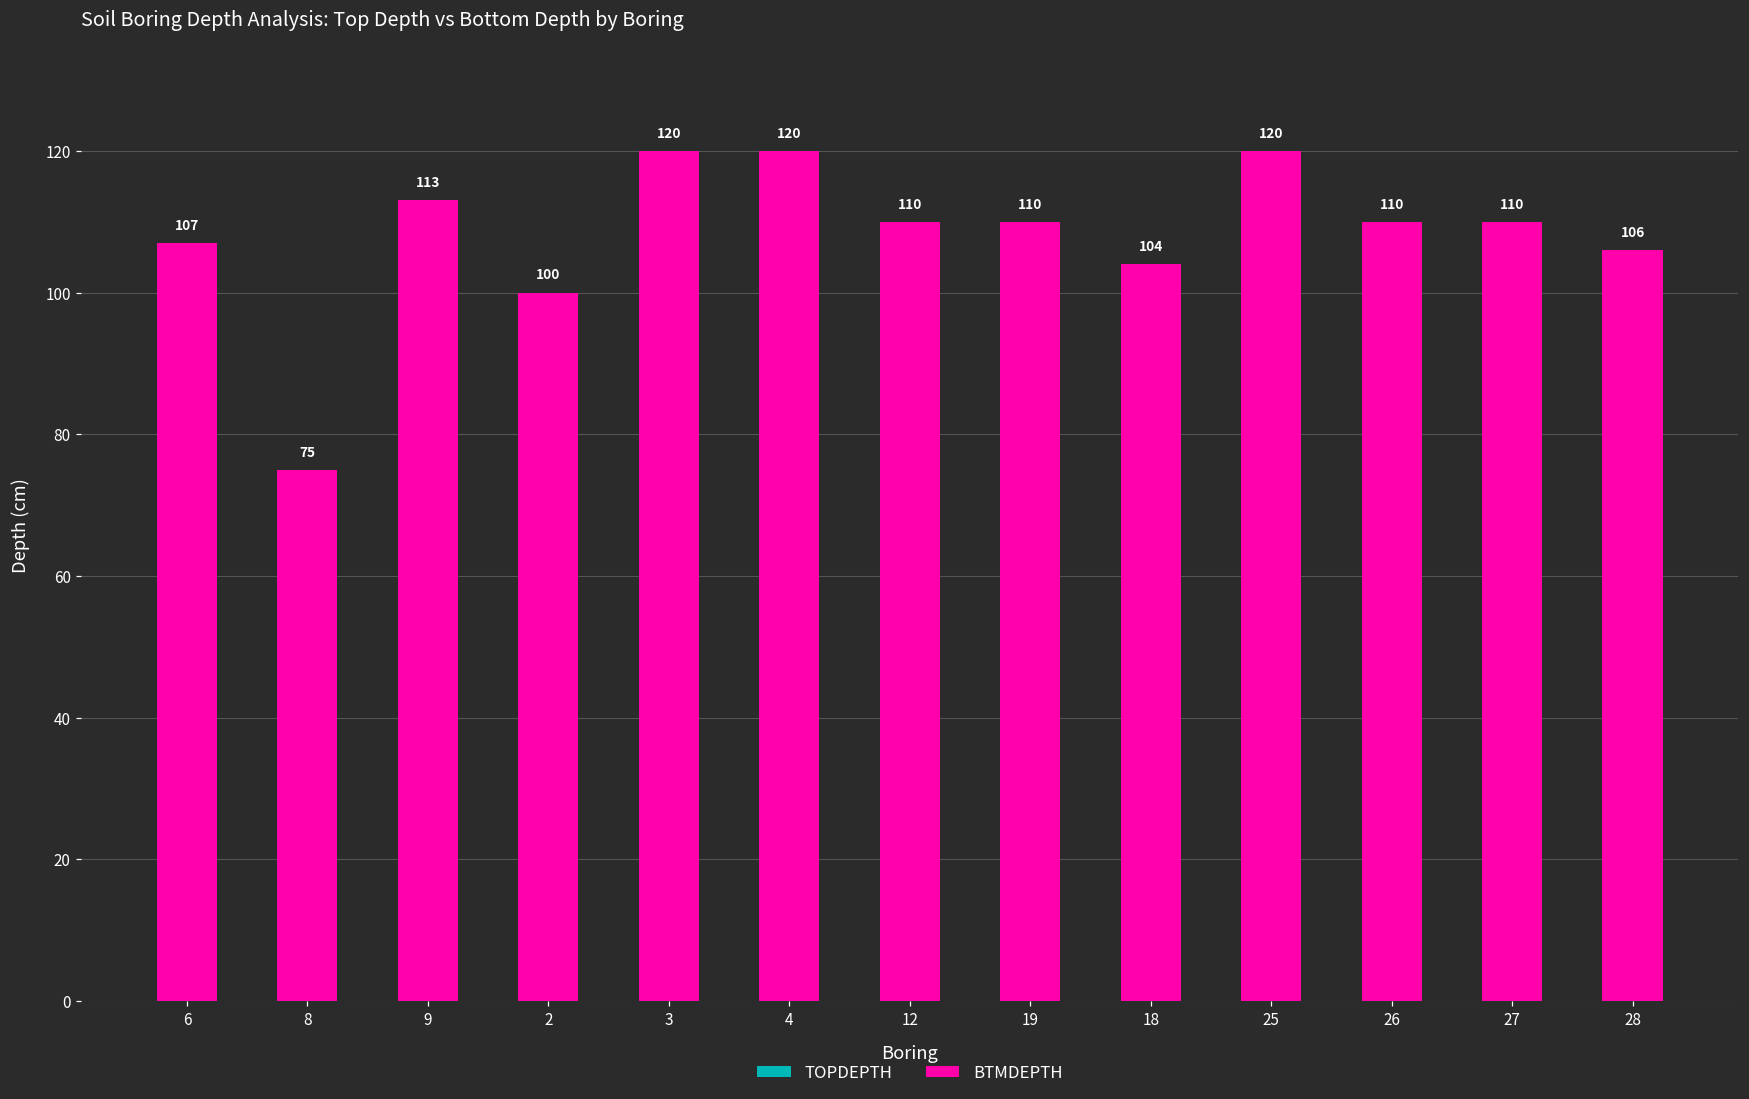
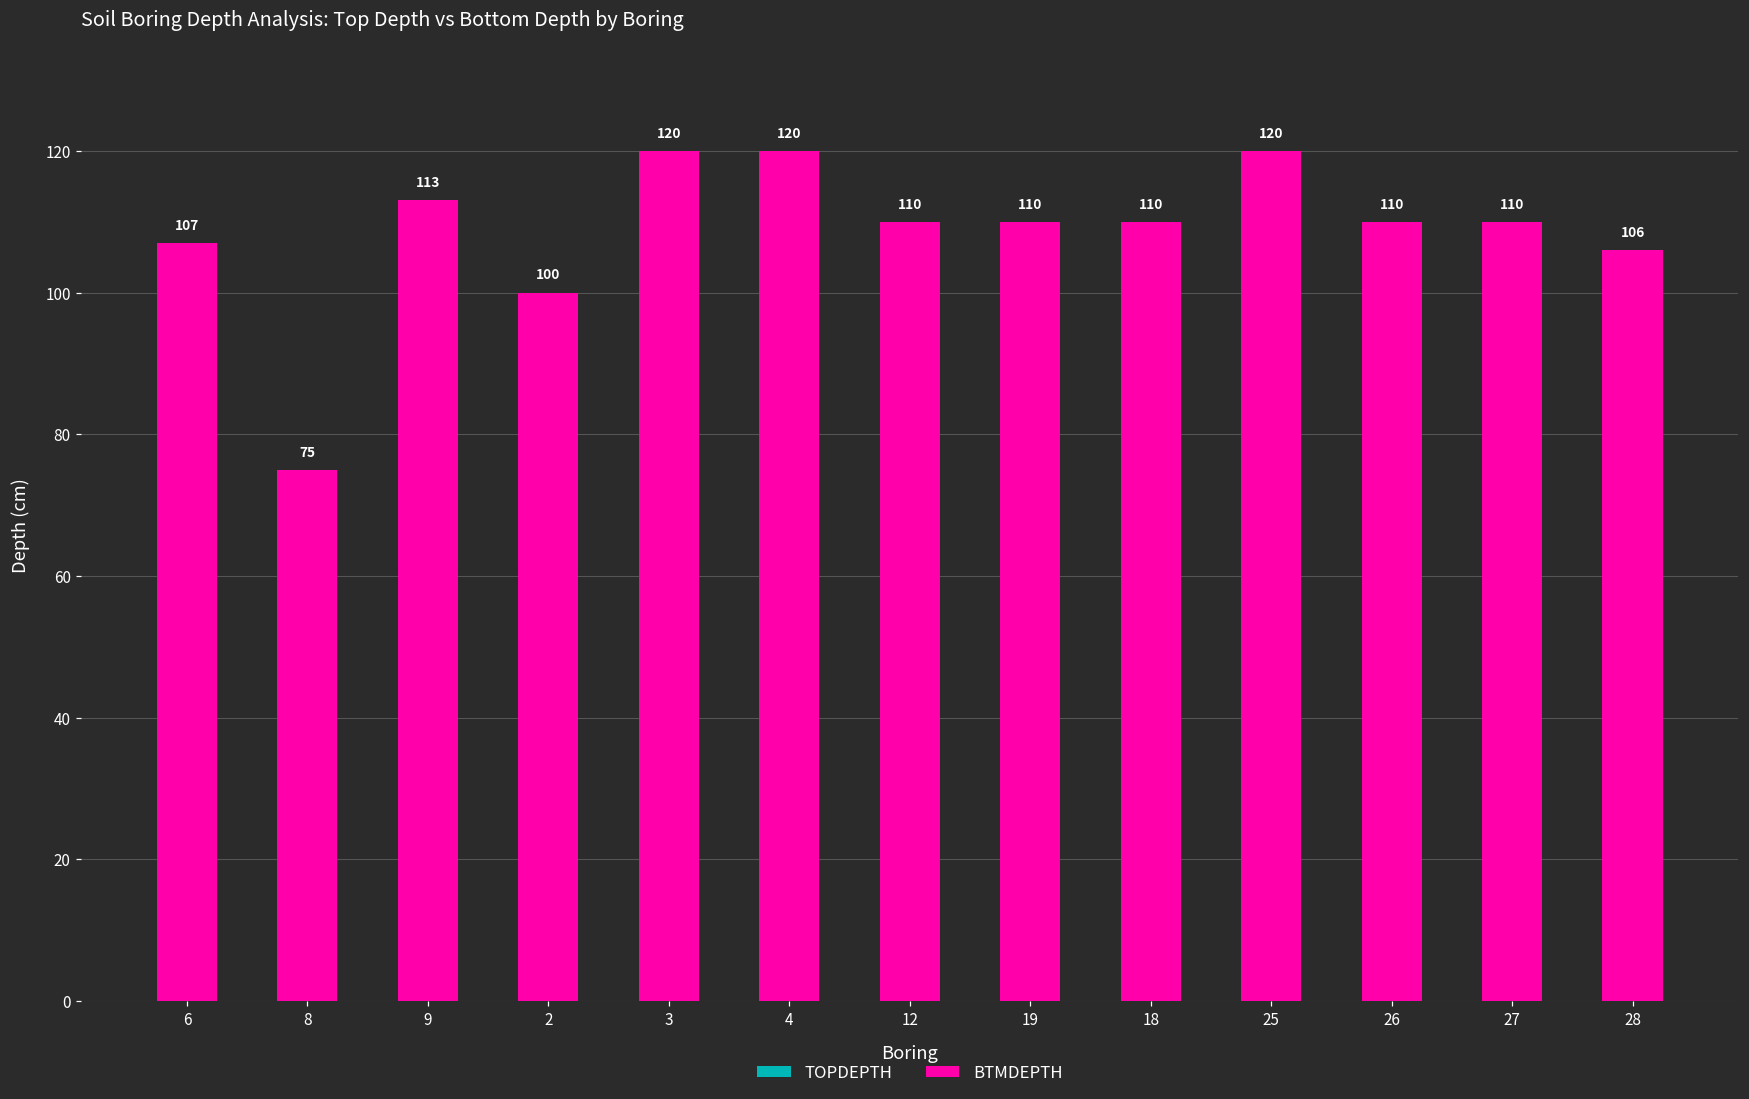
  {
    "TOPDEPTH": {
      "6": 0,
      "8": 0,
      "9": 0,
      "2": 0,
      "3": 0,
      "4": 0,
      "12": 0,
      "19": 0,
      "18": 0,
      "25": 0,
      "26": 0,
      "27": 0,
      "28": 0
    },
    "BTMDEPTH": {
      "6": 107,
      "8": 75,
      "9": 113,
      "2": 100,
      "3": 120,
      "4": 120,
      "12": 110,
      "19": 110,
-     "18": 104,
+     "18": 110,
      "25": 120,
      "26": 110,
      "27": 110,
      "28": 106
    }
  }
